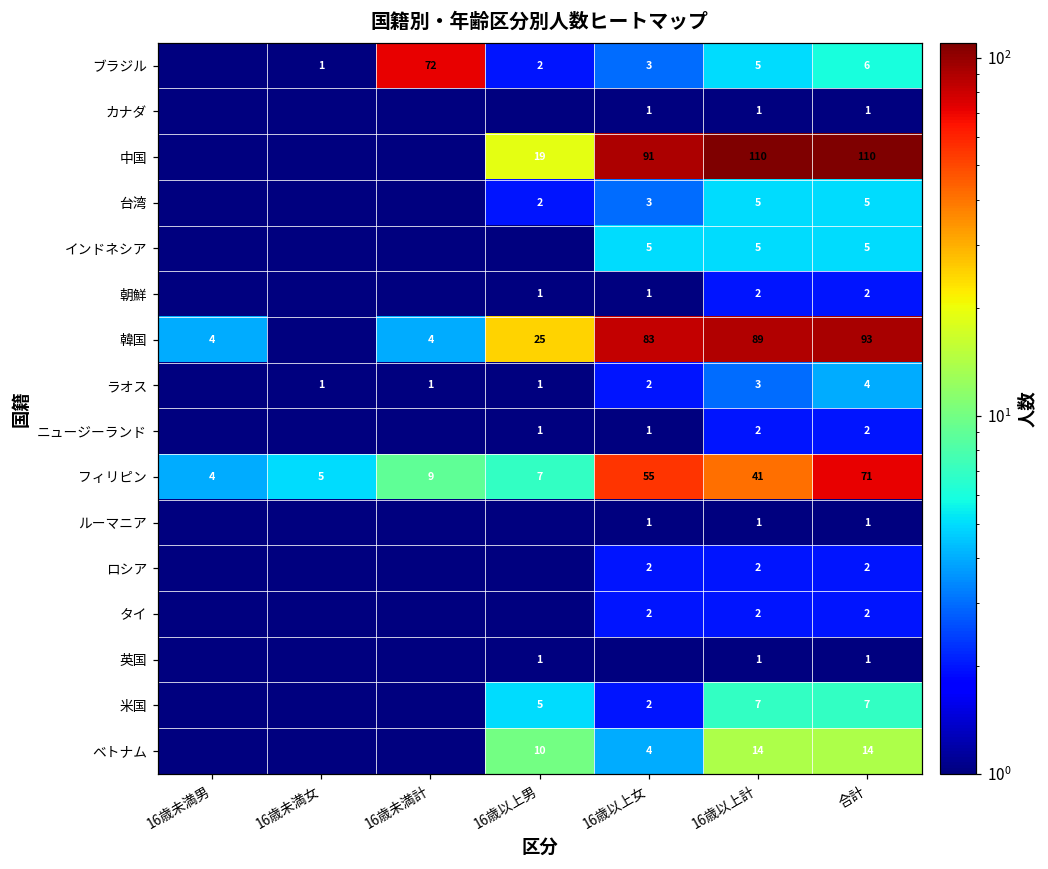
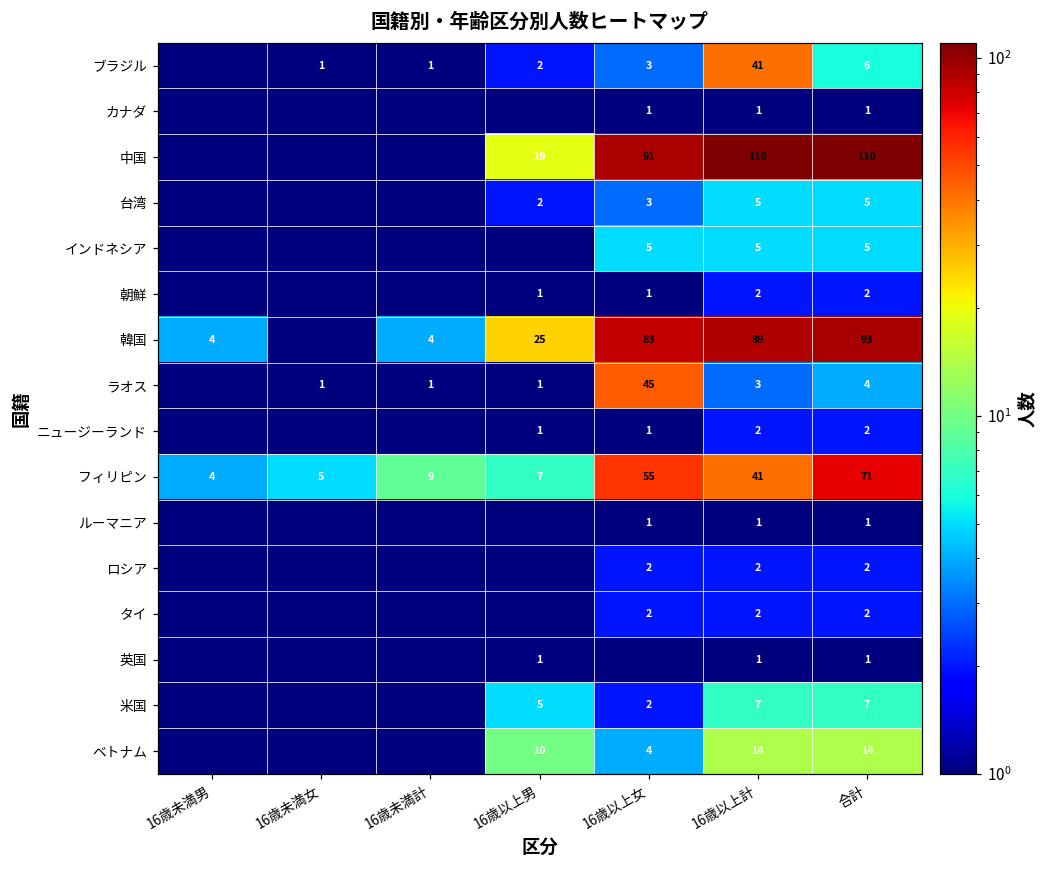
  {
    "ブラジル": {
      "16歳未満女": 1,
-     "16歳未満計": 72,
+     "16歳未満計": 1,
      "16歳以上男": 2,
      "16歳以上女": 3,
-     "16歳以上計": 5,
+     "16歳以上計": 41,
      "合計": 6
    },
    "カナダ": {
      "16歳以上女": 1,
      "16歳以上計": 1,
      "合計": 1
    },
    "中国": {
      "16歳以上男": 19,
      "16歳以上女": 91,
      "16歳以上計": 110,
      "合計": 110
    },
    "台湾": {
      "16歳以上男": 2,
      "16歳以上女": 3,
      "16歳以上計": 5,
      "合計": 5
    },
    "インドネシア": {
      "16歳以上女": 5,
      "16歳以上計": 5,
      "合計": 5
    },
    "朝鮮": {
      "16歳以上男": 1,
      "16歳以上女": 1,
      "16歳以上計": 2,
      "合計": 2
    },
    "韓国": {
      "16歳未満男": 4,
      "16歳未満計": 4,
      "16歳以上男": 25,
      "16歳以上女": 83,
      "16歳以上計": 89,
      "合計": 93
    },
    "ラオス": {
      "16歳未満女": 1,
      "16歳未満計": 1,
      "16歳以上男": 1,
-     "16歳以上女": 2,
+     "16歳以上女": 45,
      "16歳以上計": 3,
      "合計": 4
    },
    "ニュージーランド": {
      "16歳以上男": 1,
      "16歳以上女": 1,
      "16歳以上計": 2,
      "合計": 2
    },
    "フィリピン": {
      "16歳未満男": 4,
      "16歳未満女": 5,
      "16歳未満計": 9,
      "16歳以上男": 7,
      "16歳以上女": 55,
      "16歳以上計": 41,
      "合計": 71
    },
    "ルーマニア": {
      "16歳以上女": 1,
      "16歳以上計": 1,
      "合計": 1
    },
    "ロシア": {
      "16歳以上女": 2,
      "16歳以上計": 2,
      "合計": 2
    },
    "タイ": {
      "16歳以上女": 2,
      "16歳以上計": 2,
      "合計": 2
    },
    "英国": {
      "16歳以上男": 1,
      "16歳以上計": 1,
      "合計": 1
    },
    "米国": {
      "16歳以上男": 5,
      "16歳以上女": 2,
      "16歳以上計": 7,
      "合計": 7
    },
    "ベトナム": {
      "16歳以上男": 10,
      "16歳以上女": 4,
      "16歳以上計": 14,
      "合計": 14
    }
  }
